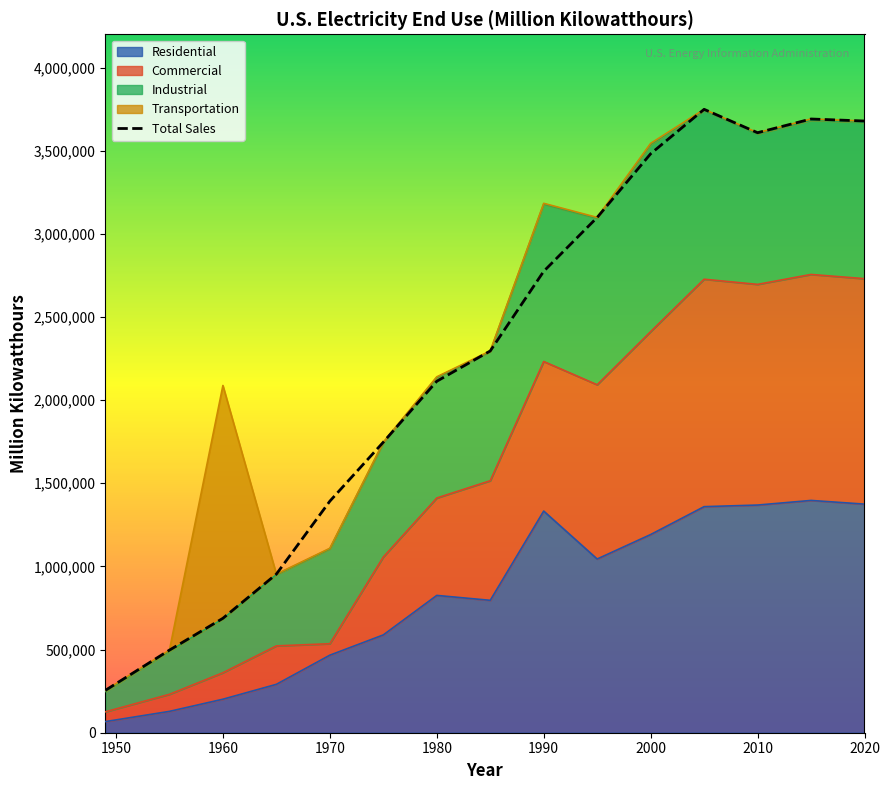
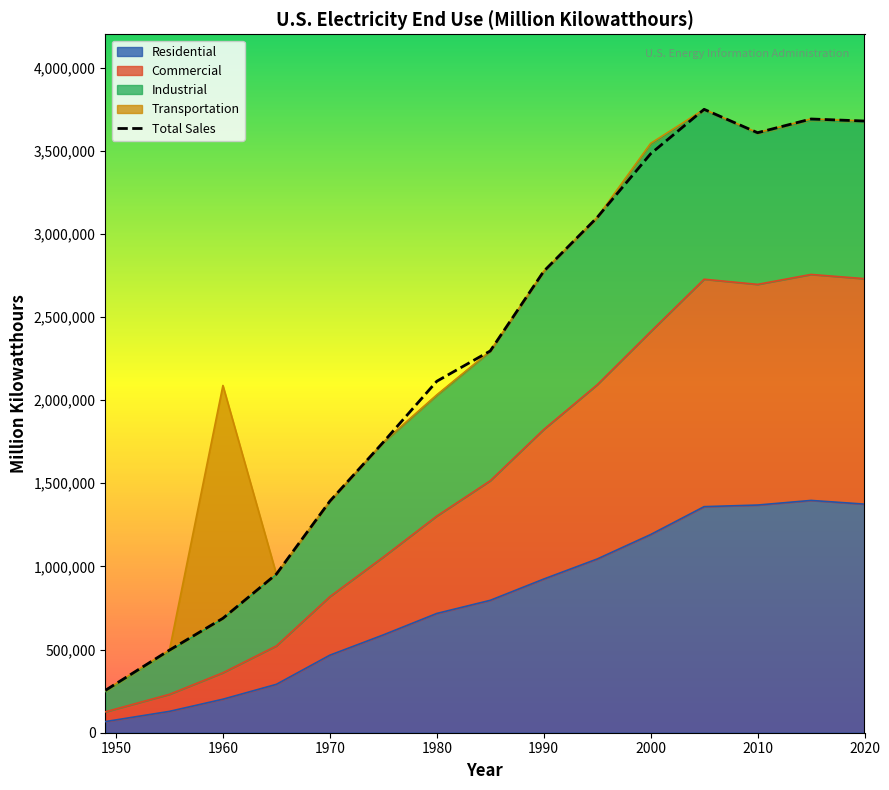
  {
    "Residential": {
      "1960": "200,000",
      "1970": "470,000",
-     "1980": "830,000",
-     "1990": "1,330,000",
+     "1980": "720,000",
+     "1990": "920,000",
      "2000": "1,190,000",
      "2010": "1,370,000",
      "2020": "1,370,000"
    },
    "Commercial": {
      "1960": "160,000",
-     "1970": "70,000",
+     "1970": "350,000",
      "1980": "590,000",
      "1990": "900,000",
      "2000": "1,220,000",
      "2010": "1,330,000",
      "2020": "1,360,000"
    },
    "Transportation": {
      "1960": "1,400,000"
    },
    "Total Sales": {
      "1980": "2,110,000",
      "2000": "3,480,000"
    }
  }
